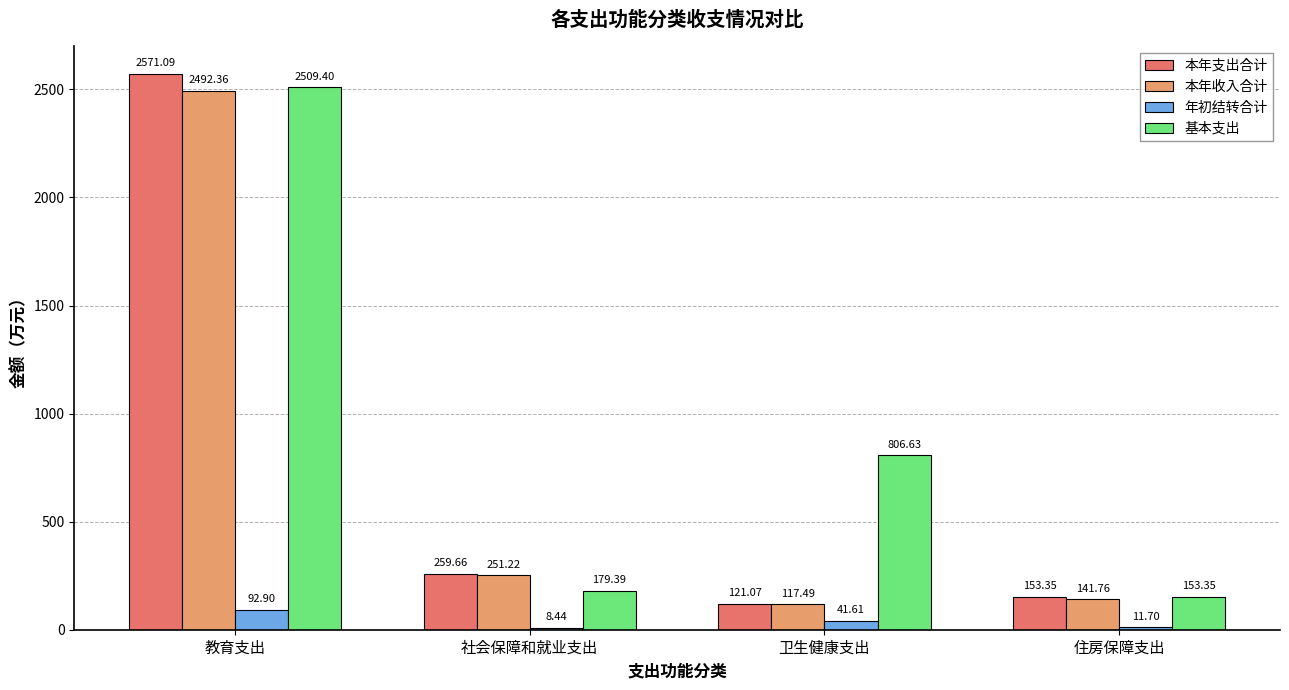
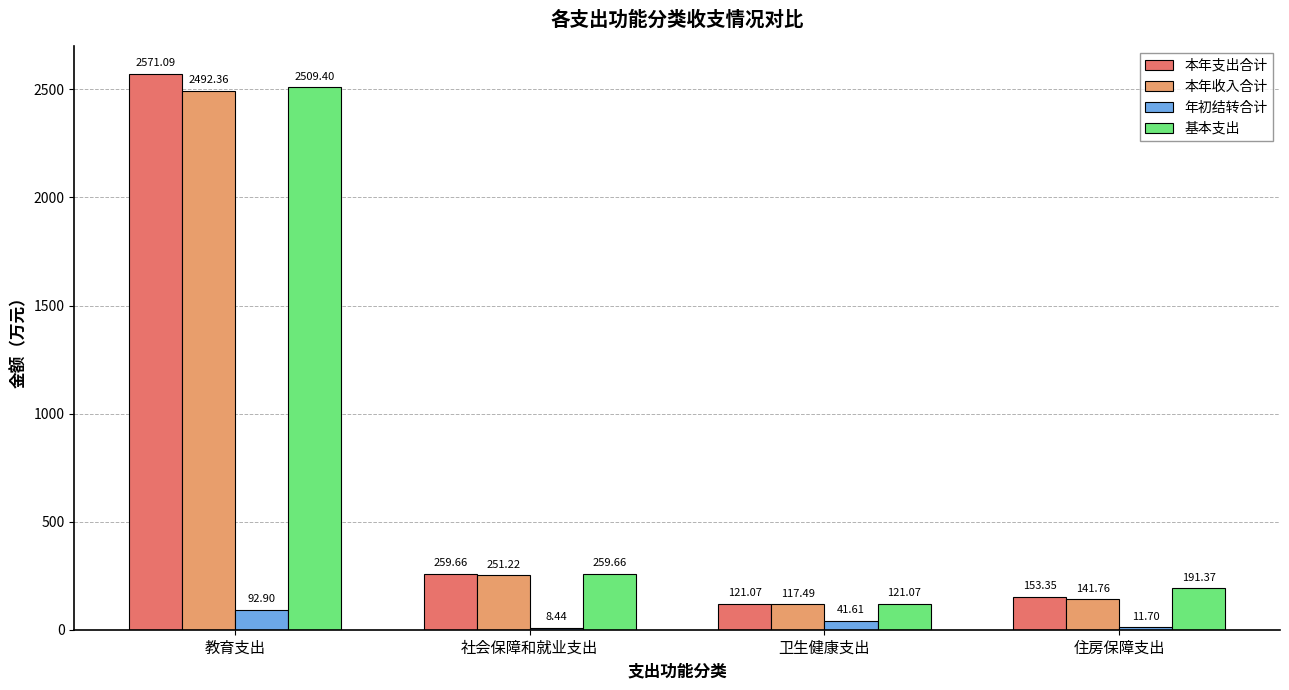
  {
    "年初结转合计": {
      "教育支出": 92.90,
      "社会保障和就业支出": 8.44,
      "卫生健康支出": 41.61,
      "住房保障支出": 11.70
    },
    "基本支出": {
      "教育支出": 2509.40,
-     "社会保障和就业支出": 179.39,
-     "卫生健康支出": 806.63,
-     "住房保障支出": 153.35
+     "社会保障和就业支出": 259.66,
+     "卫生健康支出": 121.07,
+     "住房保障支出": 191.37
    }
  }
